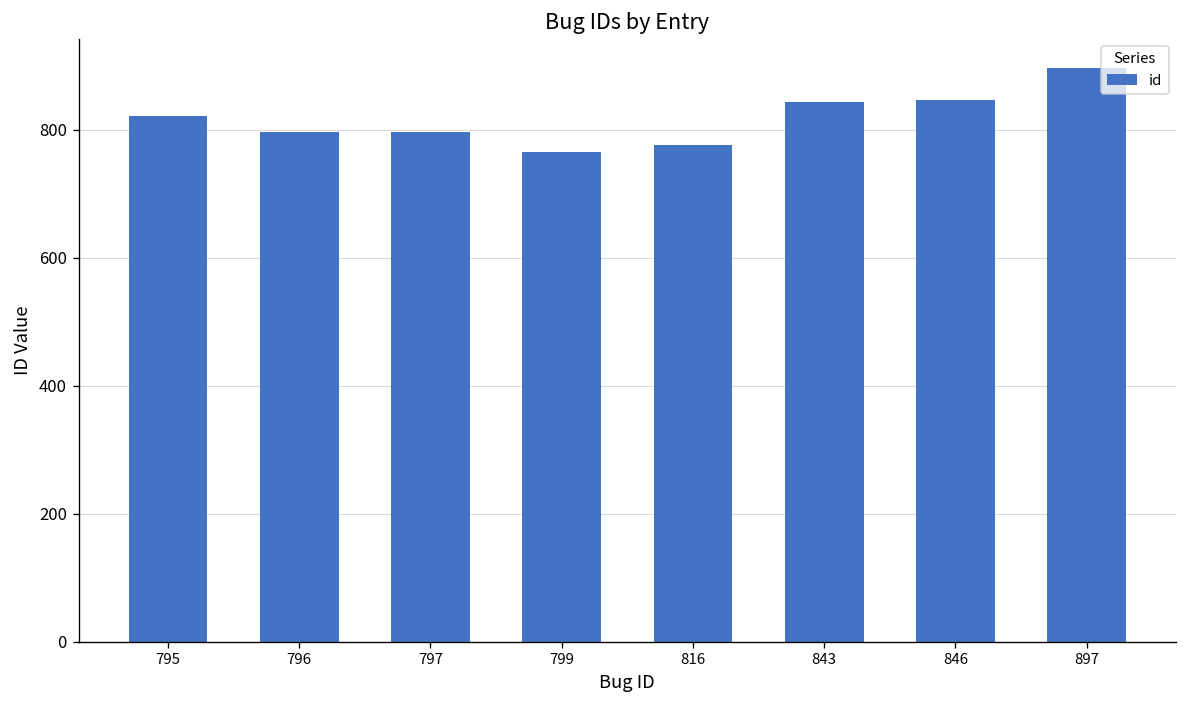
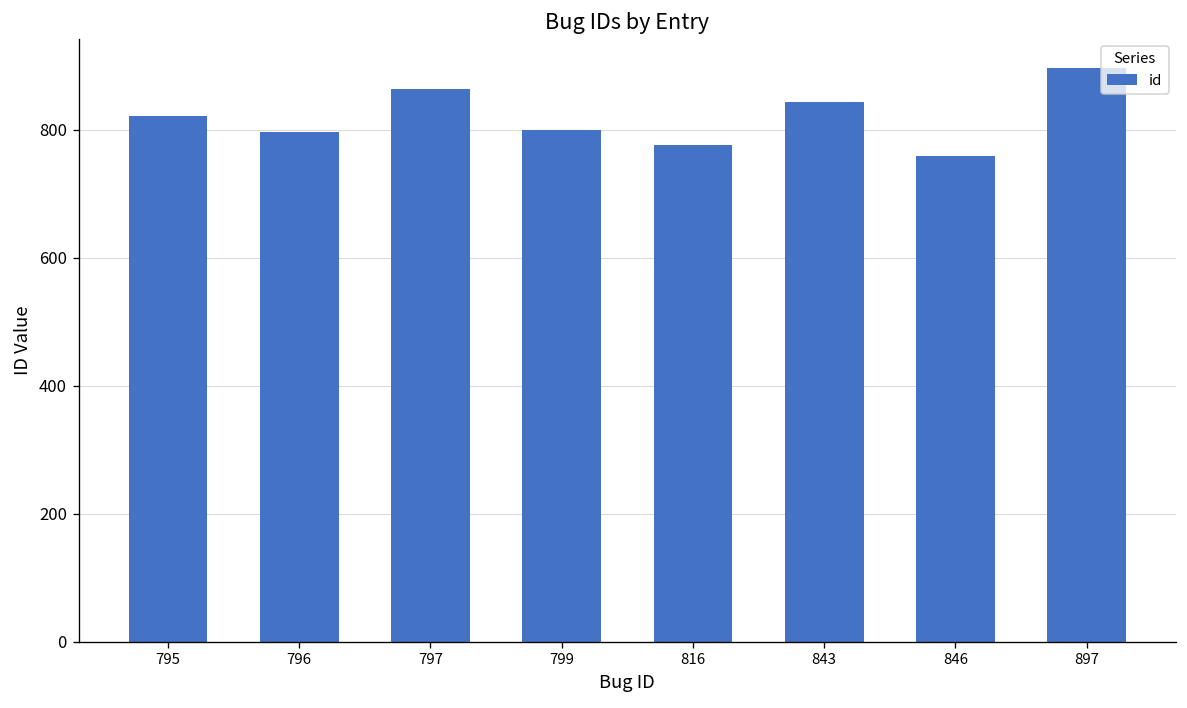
  {
    "795": 820,
    "796": 800,
-   "797": 800,
-   "799": 770,
+   "797": 860,
+   "799": 800,
    "816": 780,
    "843": 840,
-   "846": 850,
+   "846": 760,
    "897": 900
  }
